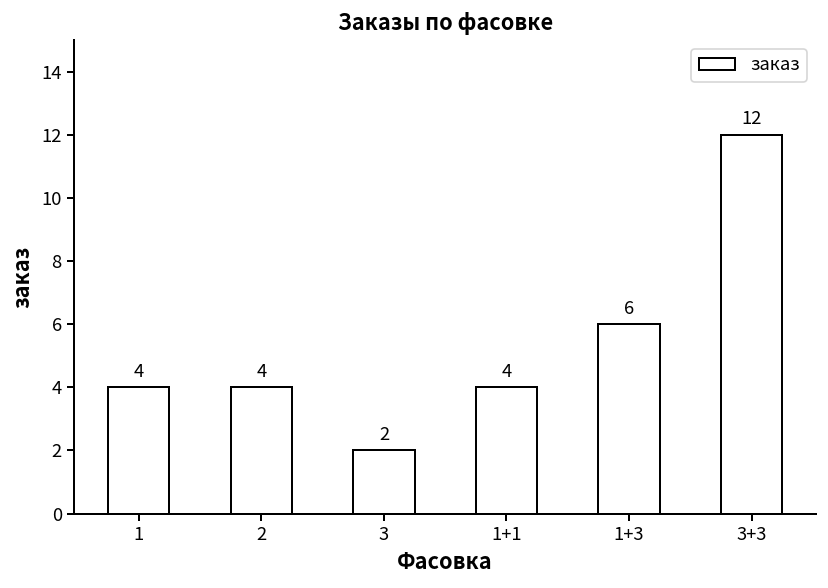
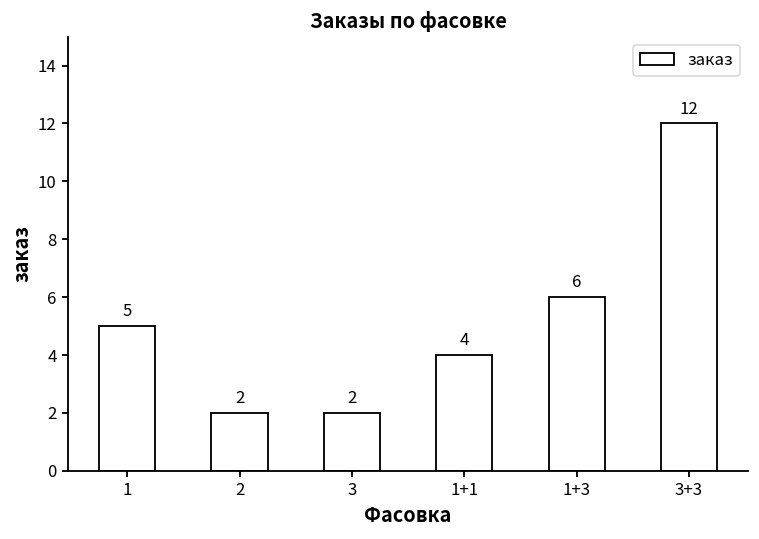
  {
-   "1": 4,
-   "2": 4,
+   "1": 5,
+   "2": 2,
    "3": 2,
    "1+1": 4,
    "1+3": 6,
    "3+3": 12
  }
